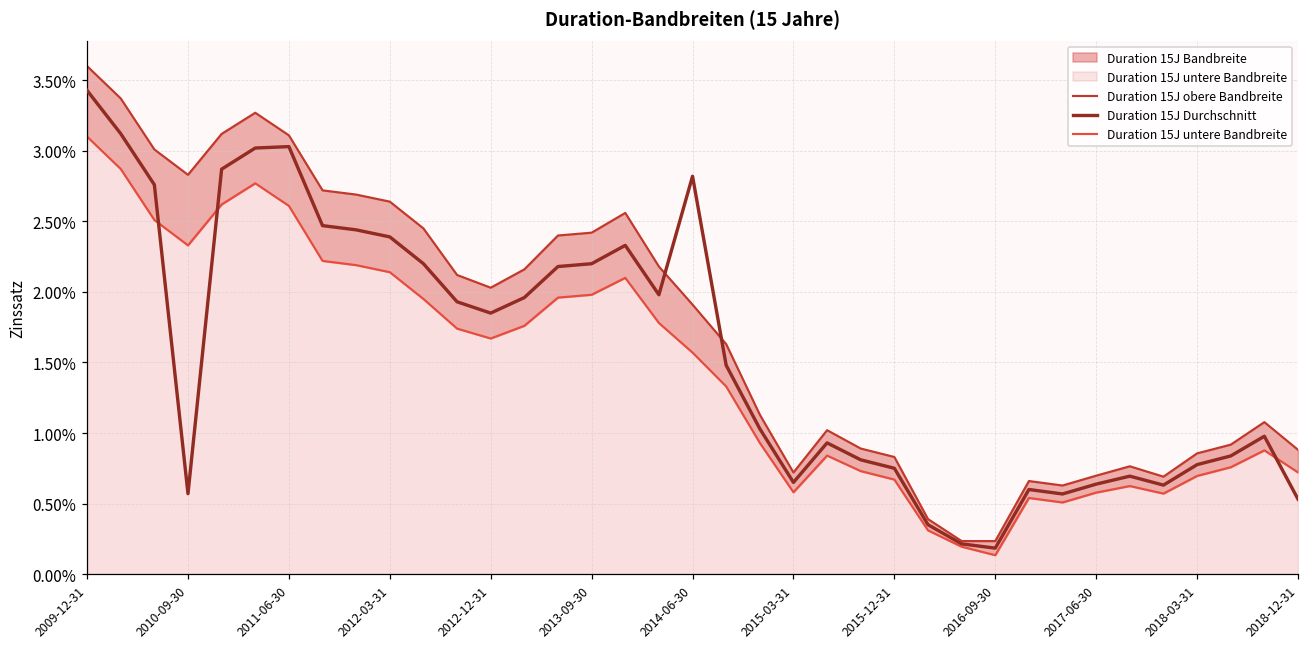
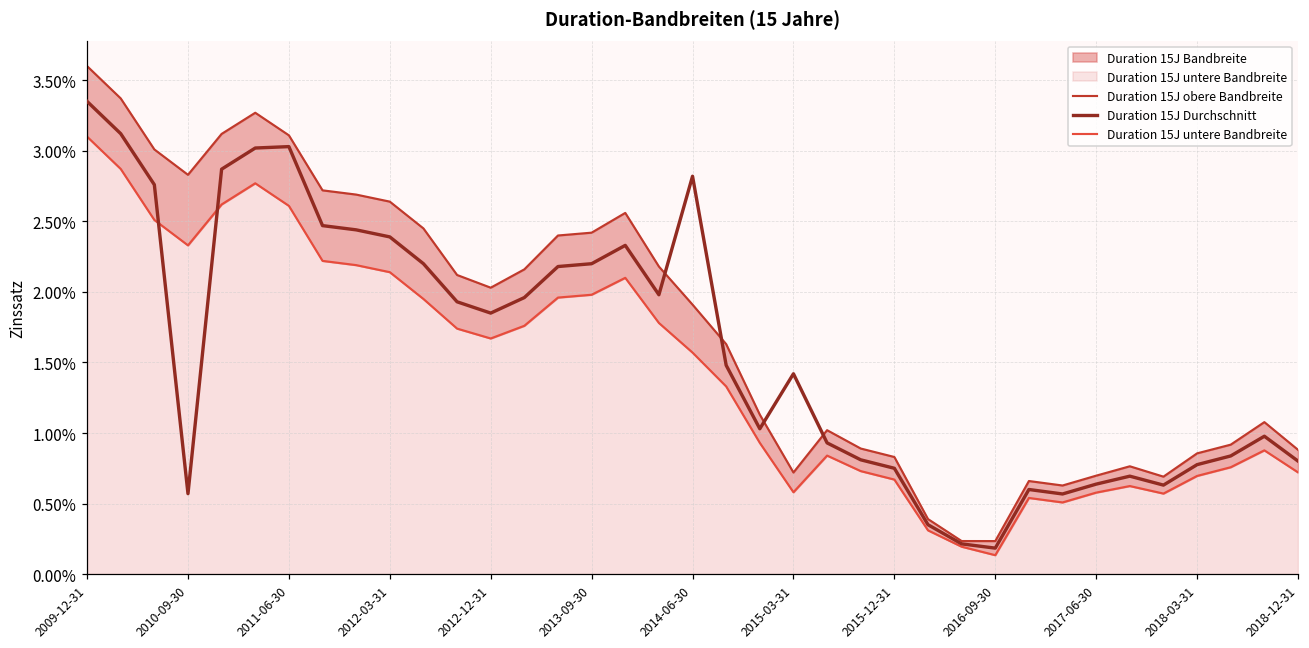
  {
    "Duration 15J Durchschnitt": {
-     "2009-12-31": "3.43%",
+     "2009-12-31": "3.35%",
      "2010-09-30": "0.57%",
      "2011-06-30": "3.03%",
      "2012-03-31": "2.39%",
      "2012-12-31": "1.85%",
      "2013-09-30": "2.20%",
      "2014-06-30": "2.82%",
-     "2015-03-31": "0.65%",
+     "2015-03-31": "1.42%",
      "2015-12-31": "0.75%",
      "2016-09-30": "0.18%",
      "2017-06-30": "0.64%",
      "2018-03-31": "0.78%",
-     "2018-12-31": "0.53%"
+     "2018-12-31": "0.80%"
    }
  }
